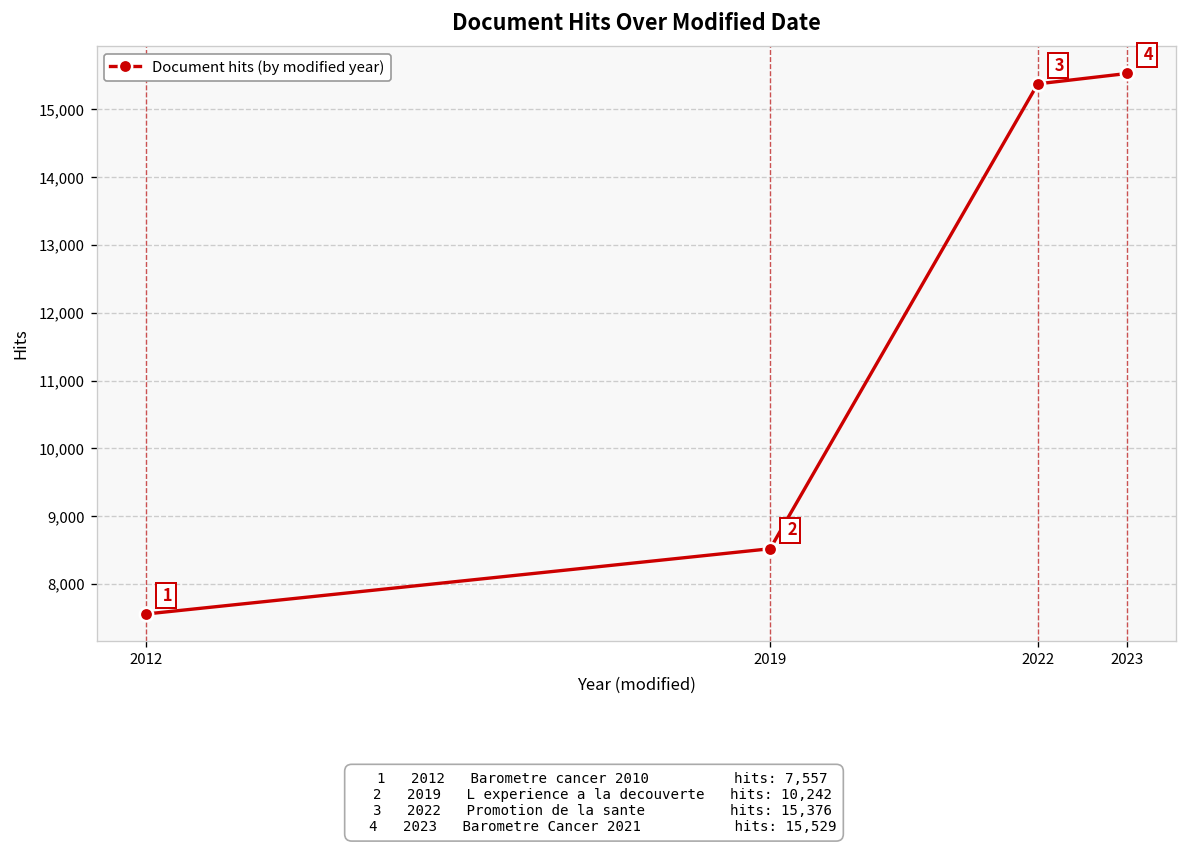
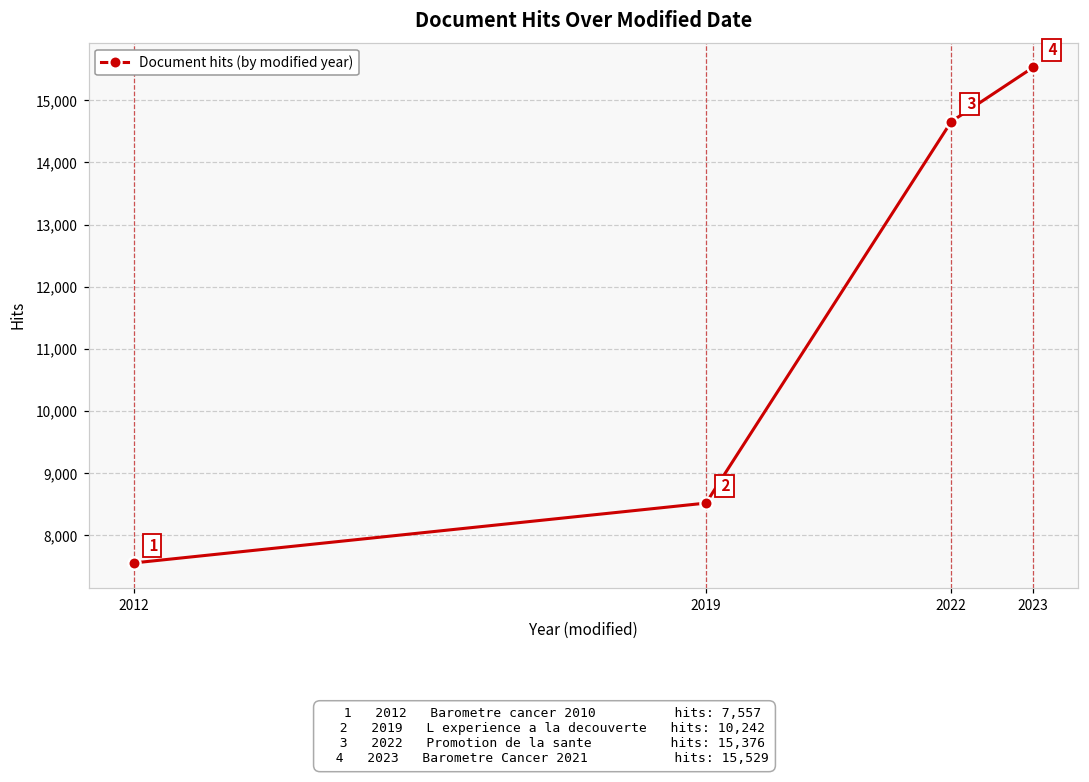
  {
-   "2022": "15,400"
+   "2022": "14,700"
  }
